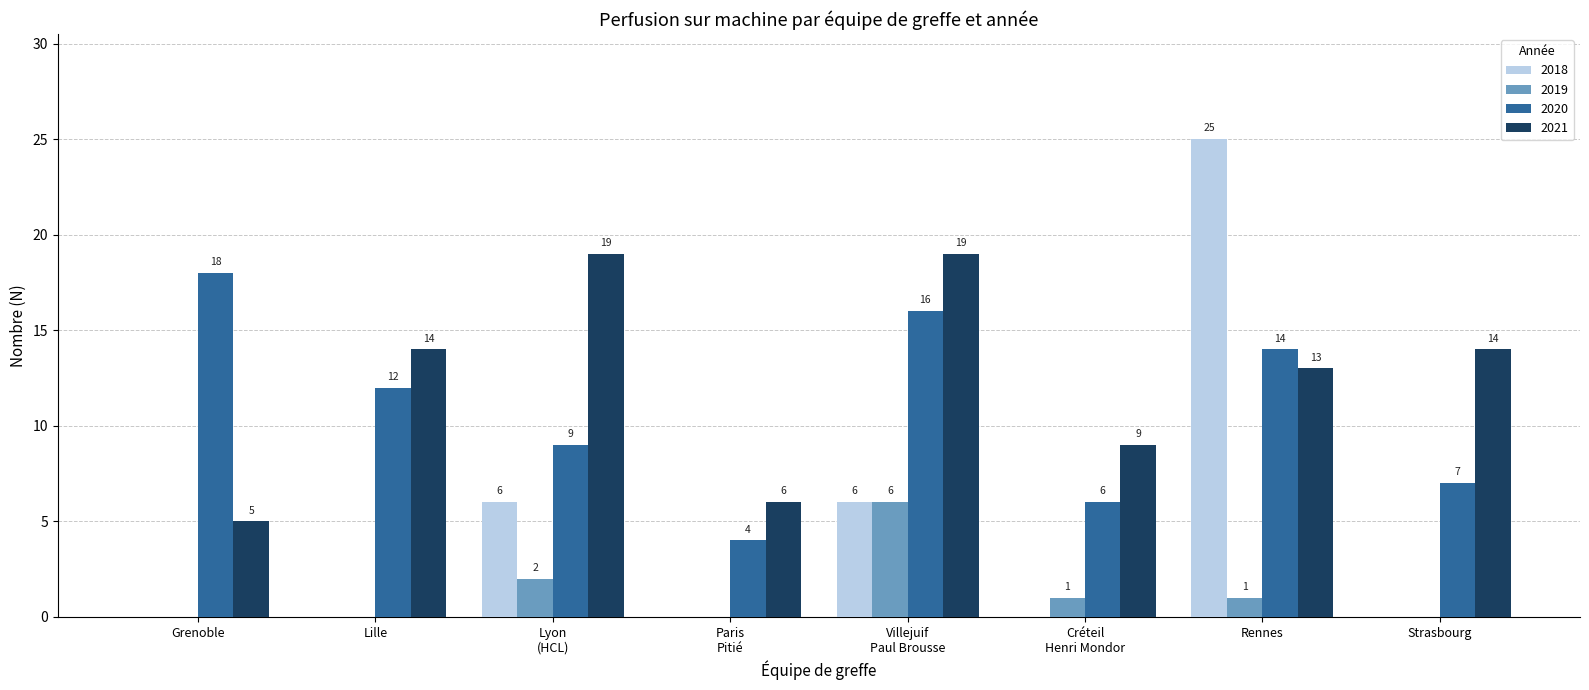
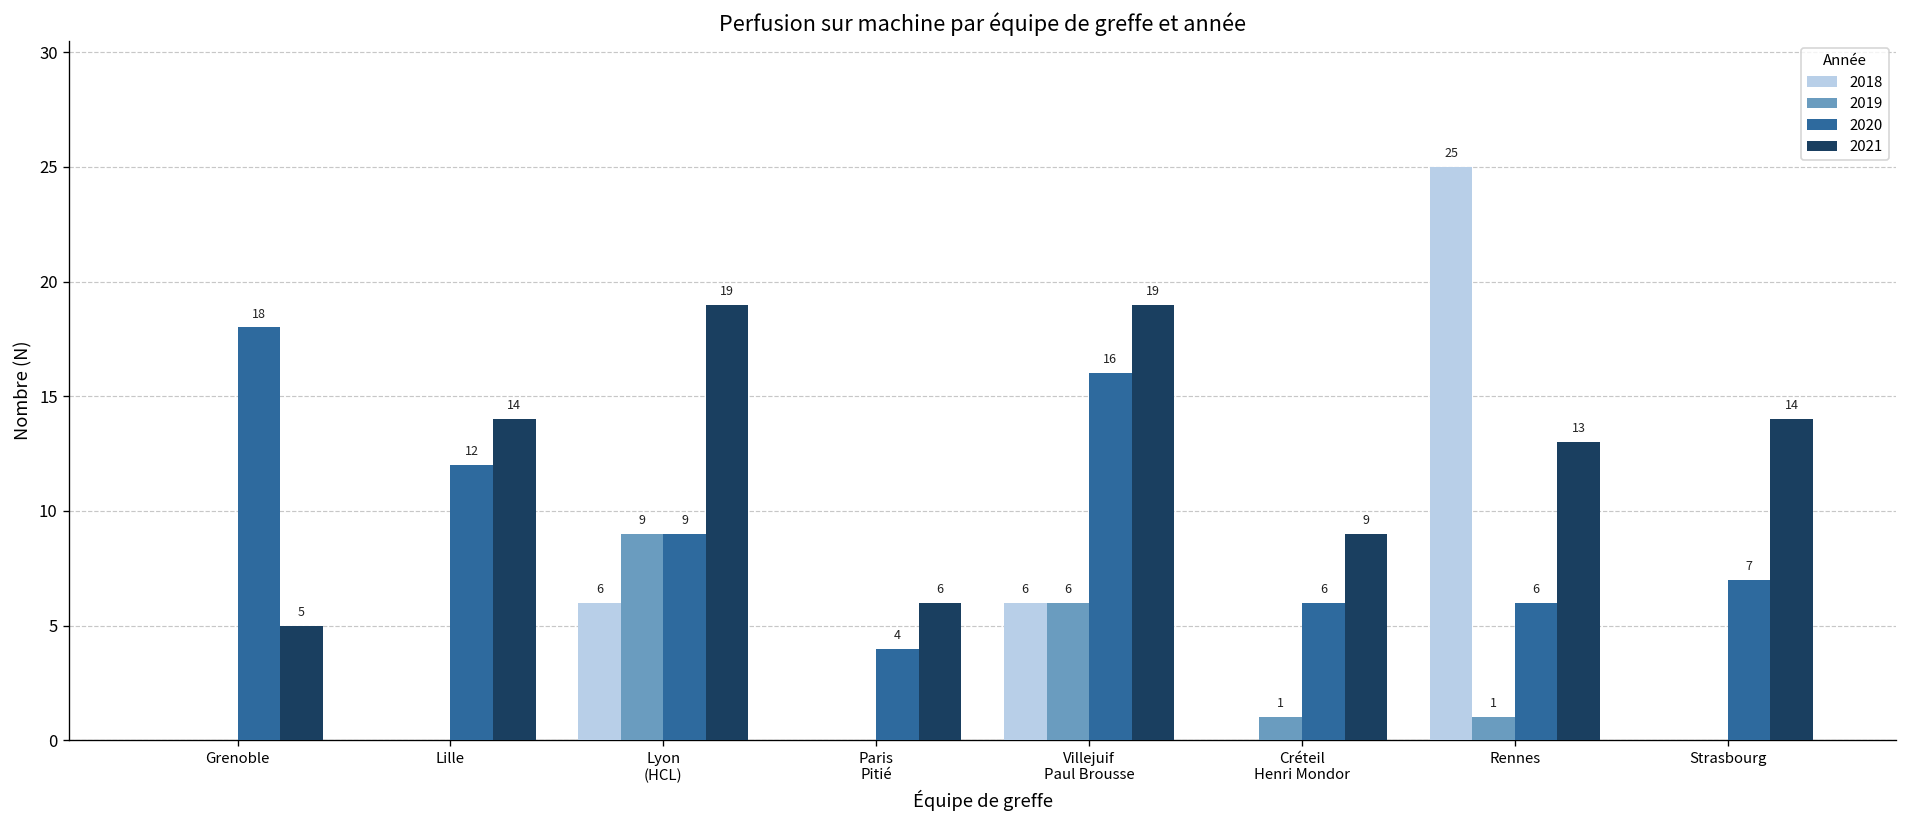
  {
    "2018": {
      "Lyon (HCL)": 6,
      "Villejuif Paul Brousse": 6,
      "Rennes": 25
    },
    "2019": {
-     "Lyon (HCL)": 2,
+     "Lyon (HCL)": 9,
      "Villejuif Paul Brousse": 6,
      "Créteil Henri Mondor": 1,
      "Rennes": 1
    },
    "2020": {
      "Grenoble": 18,
      "Lille": 12,
      "Lyon (HCL)": 9,
      "Paris Pitié": 4,
      "Villejuif Paul Brousse": 16,
      "Créteil Henri Mondor": 6,
-     "Rennes": 14,
+     "Rennes": 6,
      "Strasbourg": 7
    },
    "2021": {
      "Grenoble": 5,
      "Lille": 14,
      "Lyon (HCL)": 19,
      "Paris Pitié": 6,
      "Villejuif Paul Brousse": 19,
      "Créteil Henri Mondor": 9,
      "Rennes": 13,
      "Strasbourg": 14
    }
  }
